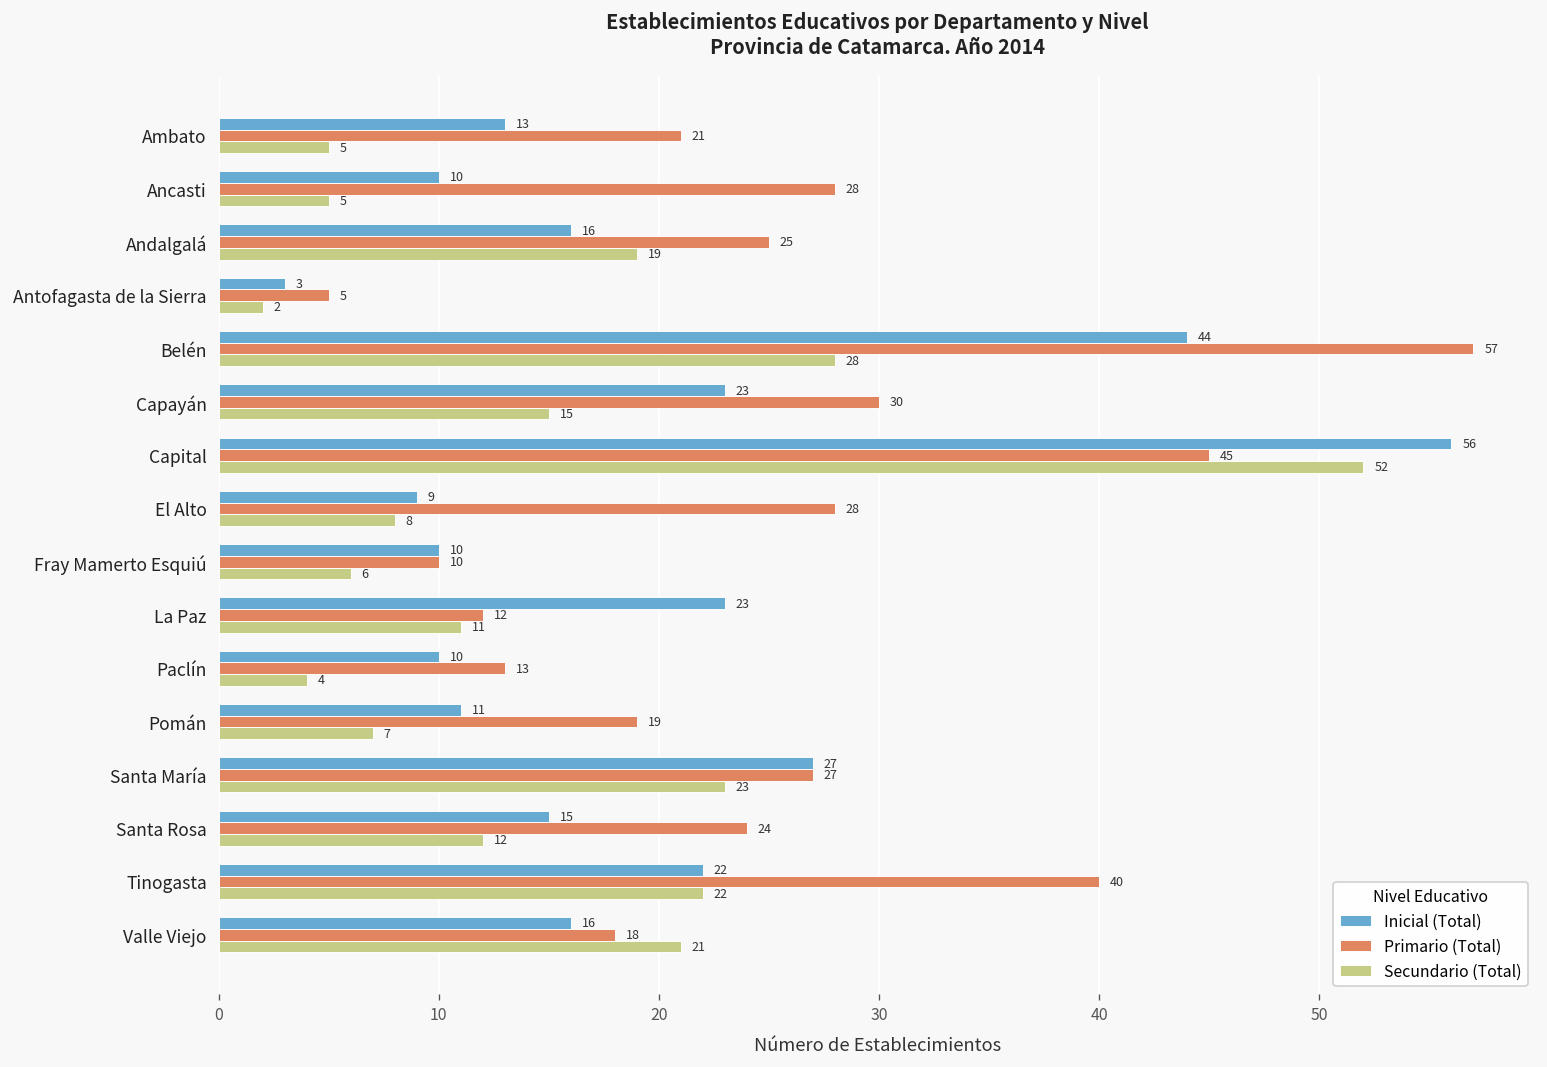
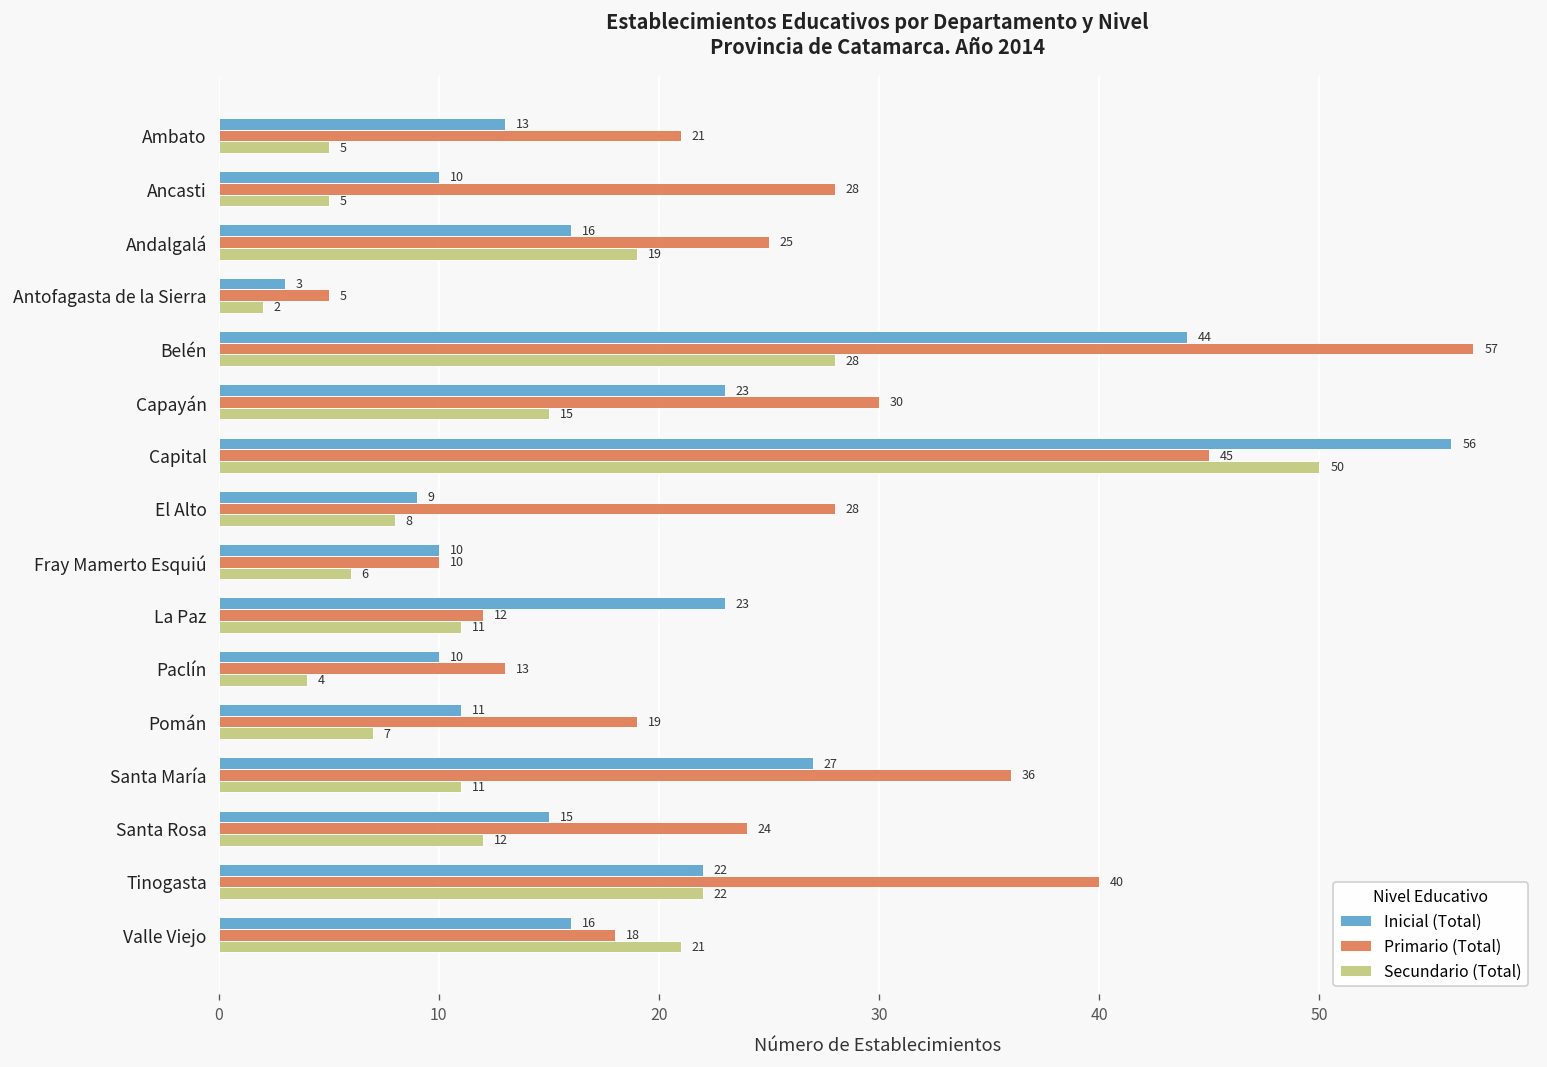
  {
    "Inicial (Total)": {
      "Ambato": 13,
      "Ancasti": 10,
      "Andalgalá": 16,
      "Antofagasta de la Sierra": 3,
      "Belén": 44,
      "Capayán": 23,
      "Capital": 56,
      "El Alto": 9,
      "Fray Mamerto Esquiú": 10,
      "La Paz": 23,
      "Paclín": 10,
      "Pomán": 11,
      "Santa María": 27,
      "Santa Rosa": 15,
      "Tinogasta": 22,
      "Valle Viejo": 16
    },
    "Primario (Total)": {
      "Ambato": 21,
      "Ancasti": 28,
      "Andalgalá": 25,
      "Antofagasta de la Sierra": 5,
      "Belén": 57,
      "Capayán": 30,
      "Capital": 45,
      "El Alto": 28,
      "Fray Mamerto Esquiú": 10,
      "La Paz": 12,
      "Paclín": 13,
      "Pomán": 19,
-     "Santa María": 27,
+     "Santa María": 36,
      "Santa Rosa": 24,
      "Tinogasta": 40,
      "Valle Viejo": 18
    },
    "Secundario (Total)": {
      "Ambato": 5,
      "Ancasti": 5,
      "Andalgalá": 19,
      "Antofagasta de la Sierra": 2,
      "Belén": 28,
      "Capayán": 15,
-     "Capital": 52,
+     "Capital": 50,
      "El Alto": 8,
      "Fray Mamerto Esquiú": 6,
      "La Paz": 11,
      "Paclín": 4,
      "Pomán": 7,
-     "Santa María": 23,
+     "Santa María": 11,
      "Santa Rosa": 12,
      "Tinogasta": 22,
      "Valle Viejo": 21
    }
  }
